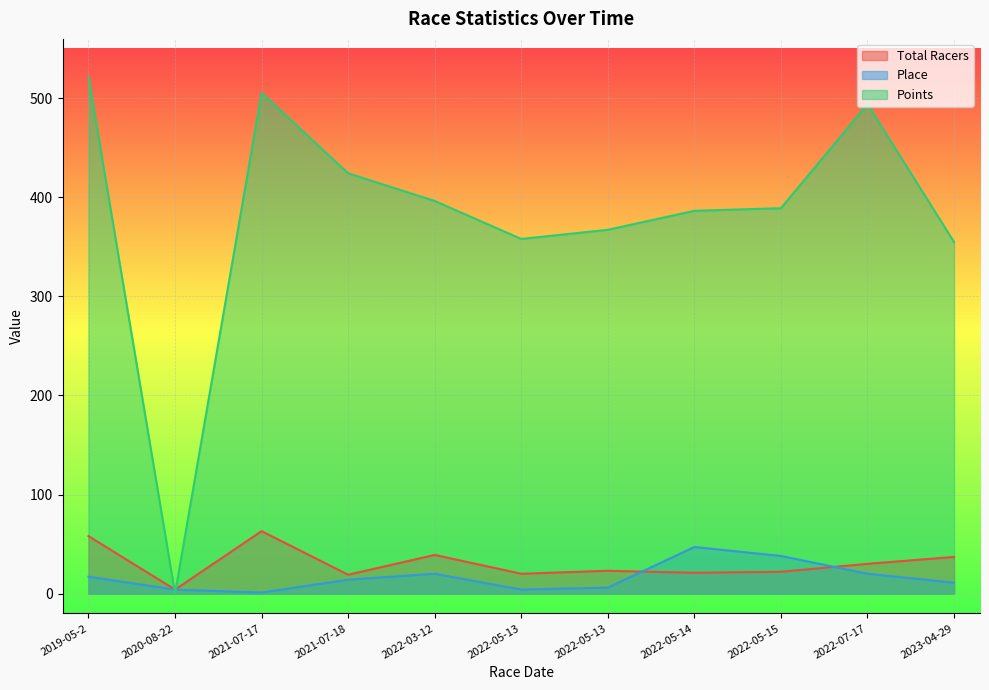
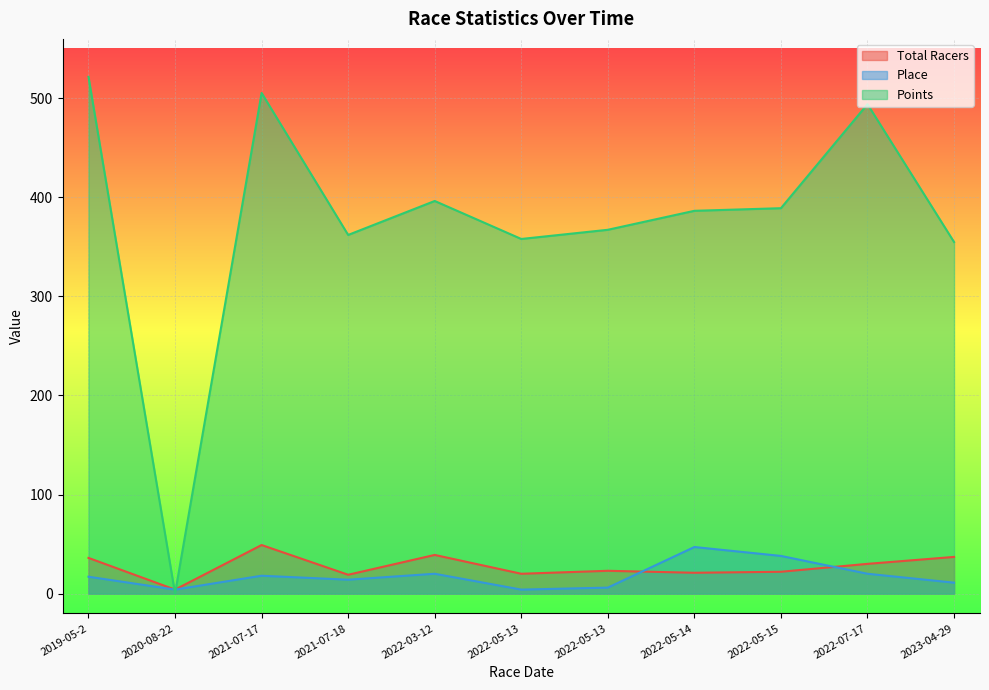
  {
    "Total Racers": {
-     "2019-05-2": 60,
-     "2021-07-17": 60,
+     "2019-05-2": 40,
+     "2021-07-17": 50,
      "2021-07-18": 20,
      "2022-03-12": 40,
      "2022-05-14": 20,
      "2022-05-15": 20,
      "2022-07-17": 30,
      "2023-04-29": 40
    },
    "Place": {
      "2019-05-2": 20,
-     "2021-07-17": 0,
+     "2021-07-17": 20,
      "2021-07-18": 10,
      "2022-03-12": 20,
      "2022-05-14": 50,
      "2022-05-15": 40,
      "2022-07-17": 20,
      "2023-04-29": 10
    },
    "Points": {
      "2019-05-2": 520,
      "2020-08-22": 0,
      "2021-07-17": 510,
-     "2021-07-18": 420,
+     "2021-07-18": 360,
      "2022-03-12": 400,
      "2022-05-14": 390,
      "2022-05-15": 390,
      "2023-04-29": 350
    }
  }
